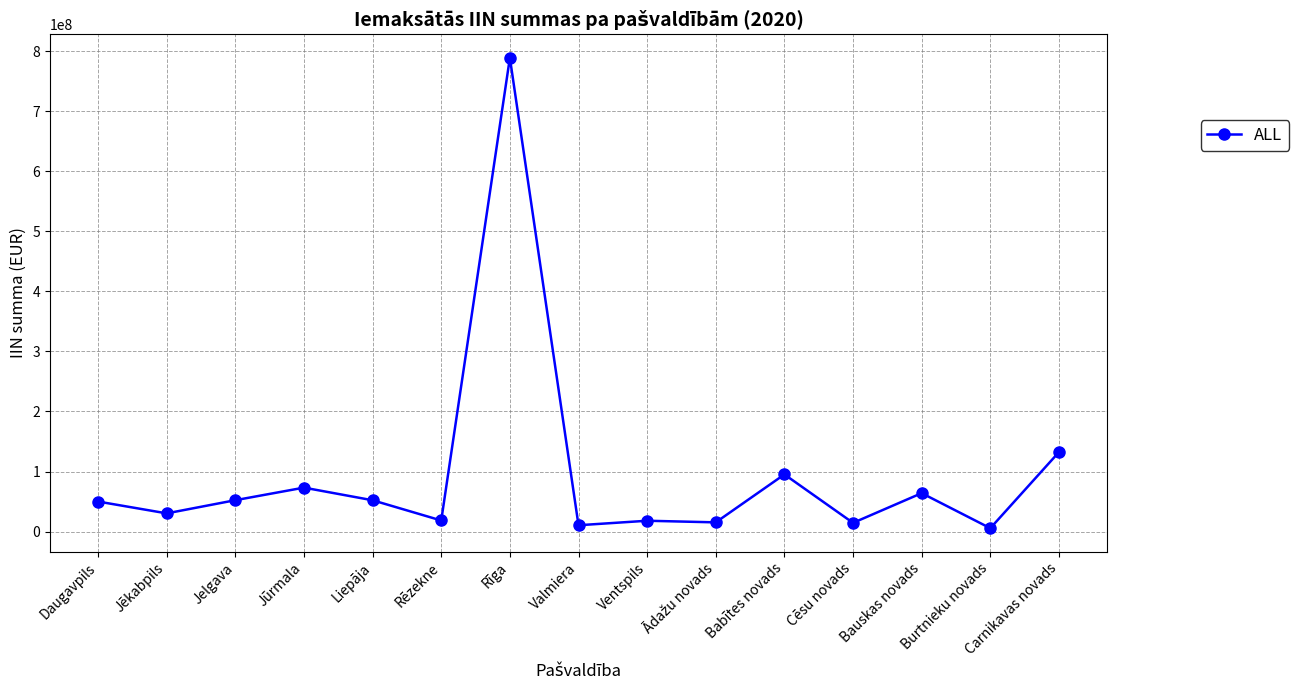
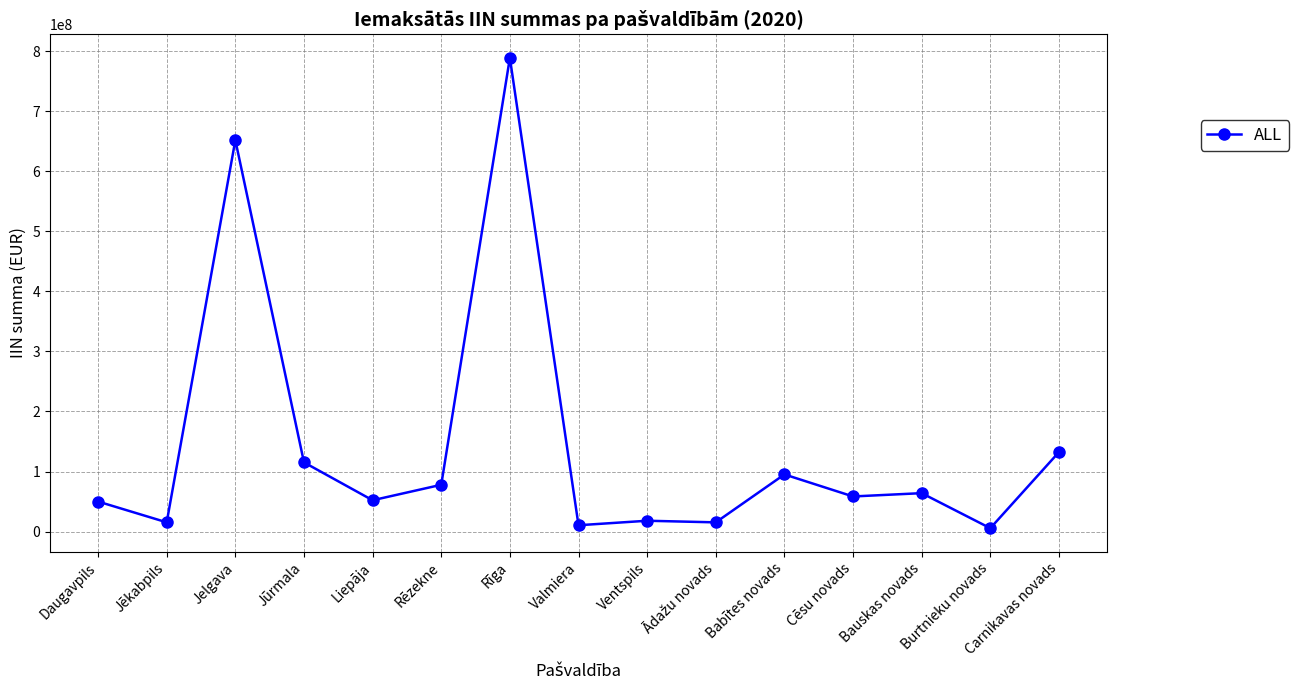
  {
    "Daugavpils": 50000000,
-   "Jēkabpils": 30000000,
-   "Jelgava": 50000000,
-   "Jūrmala": 70000000,
+   "Jēkabpils": 20000000,
+   "Jelgava": 650000000,
+   "Jūrmala": 120000000,
    "Liepāja": 50000000,
-   "Rēzekne": 20000000,
+   "Rēzekne": 80000000,
    "Rīga": 790000000,
    "Valmiera": 10000000,
    "Ventspils": 20000000,
    "Ādažu novads": 20000000,
    "Babītes novads": 100000000,
-   "Cēsu novads": 10000000,
+   "Cēsu novads": 60000000,
    "Bauskas novads": 60000000,
    "Burtnieku novads": 10000000,
    "Carnikavas novads": 130000000
  }
